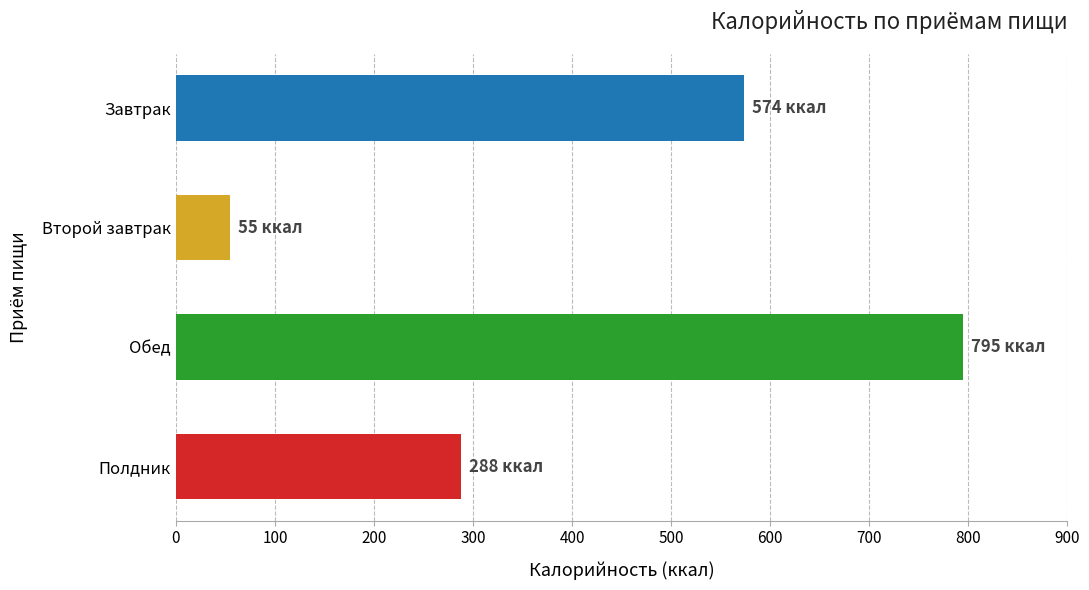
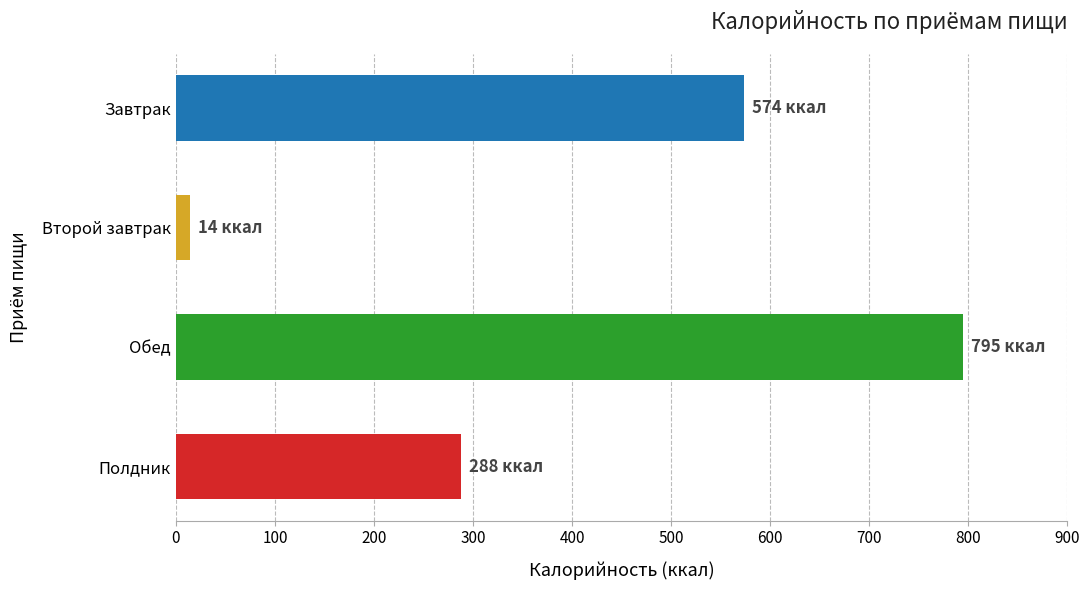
  {
    "Завтрак": 574,
-   "Второй завтрак": 55,
+   "Второй завтрак": 14,
    "Обед": 795,
    "Полдник": 288
  }
